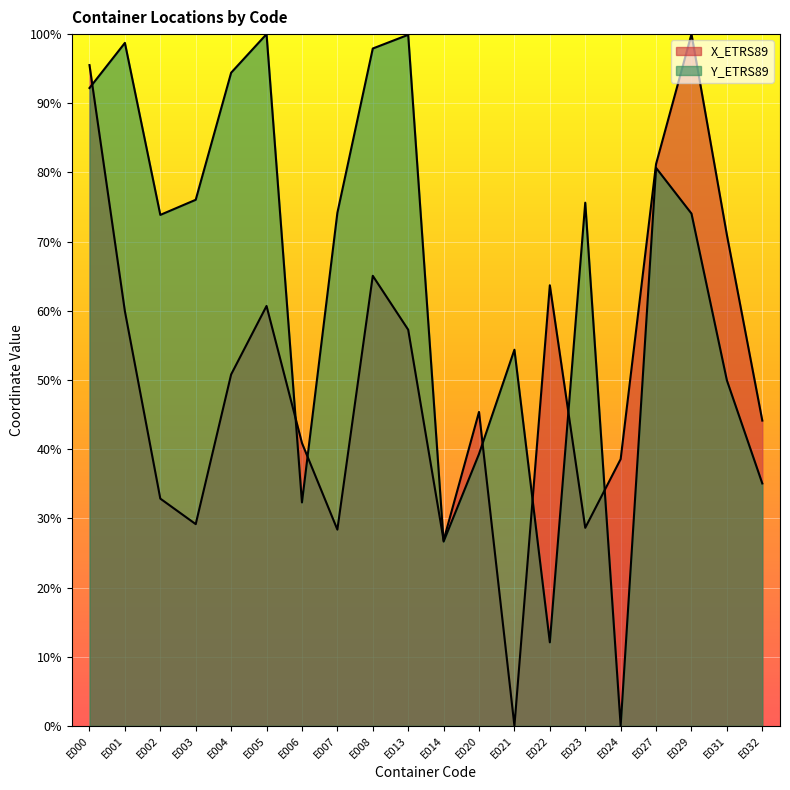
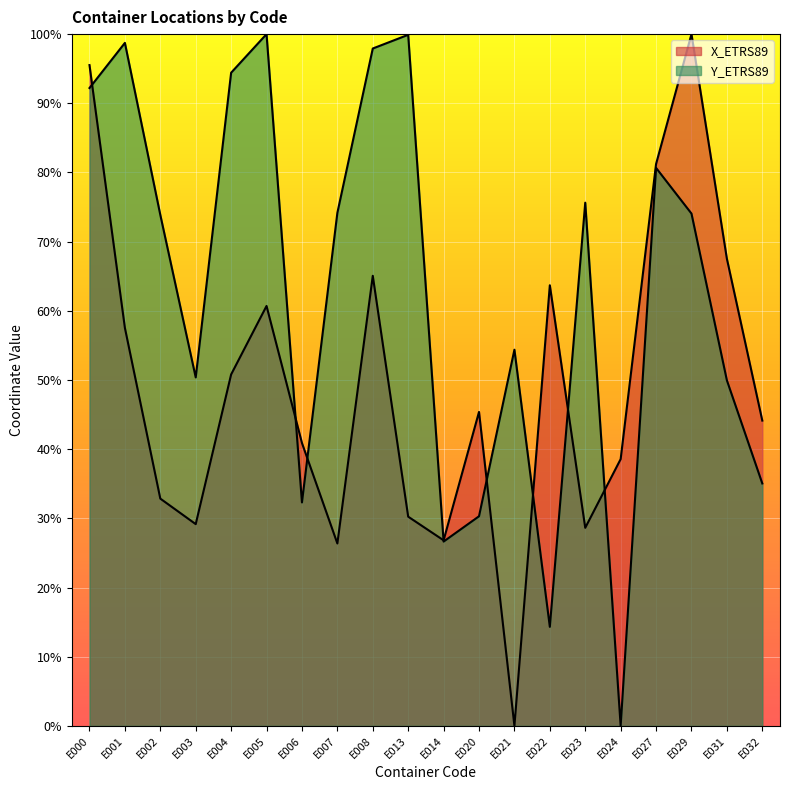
  {
    "X_ETRS89": {
      "E000": "96%",
-     "E001": "60%",
+     "E001": "58%",
      "E002": "33%",
      "E003": "29%",
      "E004": "51%",
      "E005": "61%",
      "E006": "41%",
-     "E007": "28%",
+     "E007": "26%",
      "E008": "65%",
-     "E013": "57%",
+     "E013": "30%",
      "E020": "45%",
      "E021": "0%",
      "E022": "64%",
      "E023": "29%",
      "E024": "39%",
      "E027": "81%",
      "E029": "100%",
-     "E031": "71%",
+     "E031": "68%",
      "E032": "44%"
    },
    "Y_ETRS89": {
      "E000": "92%",
      "E001": "99%",
      "E002": "74%",
-     "E003": "76%",
+     "E003": "50%",
      "E004": "94%",
      "E005": "100%",
      "E006": "32%",
      "E007": "74%",
      "E008": "98%",
      "E013": "100%",
-     "E020": "39%",
+     "E020": "30%",
      "E021": "54%",
-     "E022": "12%",
+     "E022": "14%",
      "E023": "76%",
      "E024": "0%",
      "E027": "81%",
      "E029": "74%",
      "E031": "50%",
      "E032": "35%"
    }
  }
